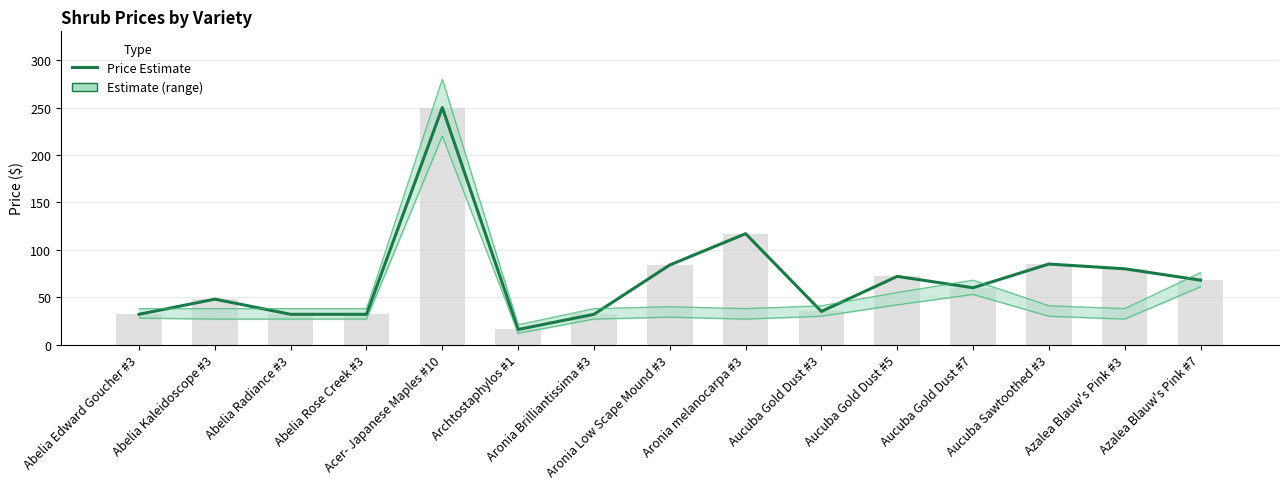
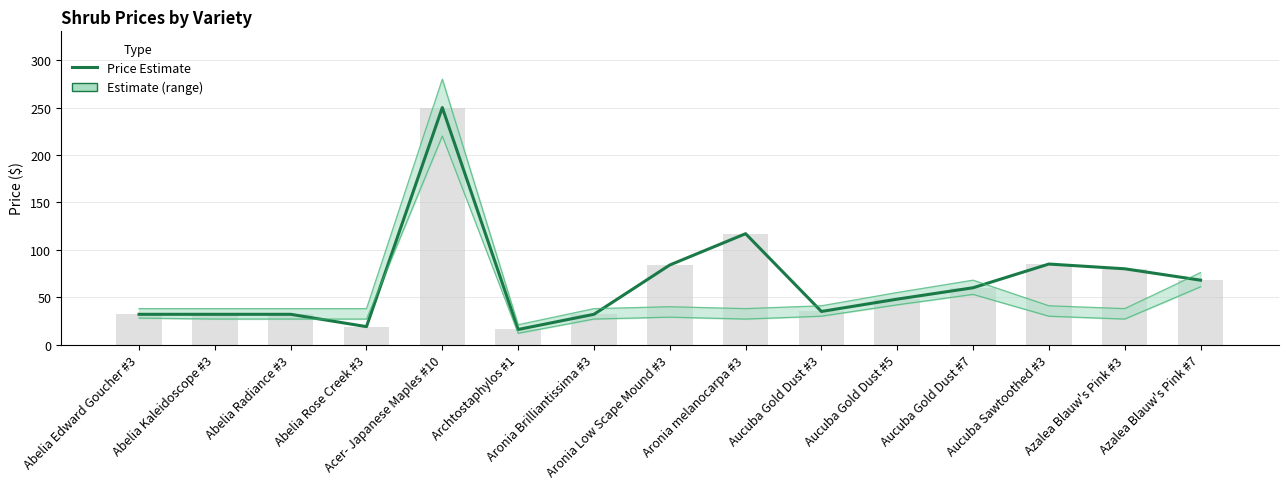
  {
    "Price Estimate": {
      "Abelia Edward Goucher #3": 30,
-     "Abelia Kaleidoscope #3": 50,
+     "Abelia Kaleidoscope #3": 30,
      "Abelia Radiance #3": 30,
-     "Abelia Rose Creek #3": 30,
+     "Abelia Rose Creek #3": 20,
      "Acer- Japanese Maples #10": 250,
      "Archtostaphylos #1": 20,
      "Aronia Brilliantissima #3": 30,
      "Aronia Low Scape Mound #3": 80,
      "Aronia melanocarpa #3": 120,
      "Aucuba Gold Dust #3": 40,
-     "Aucuba Gold Dust #5": 70,
+     "Aucuba Gold Dust #5": 50,
      "Aucuba Gold Dust #7": 60,
      "Aucuba Sawtoothed #3": 90,
      "Azalea Blauw's Pink #3": 80,
      "Azalea Blauw's Pink #7": 70
    }
  }
